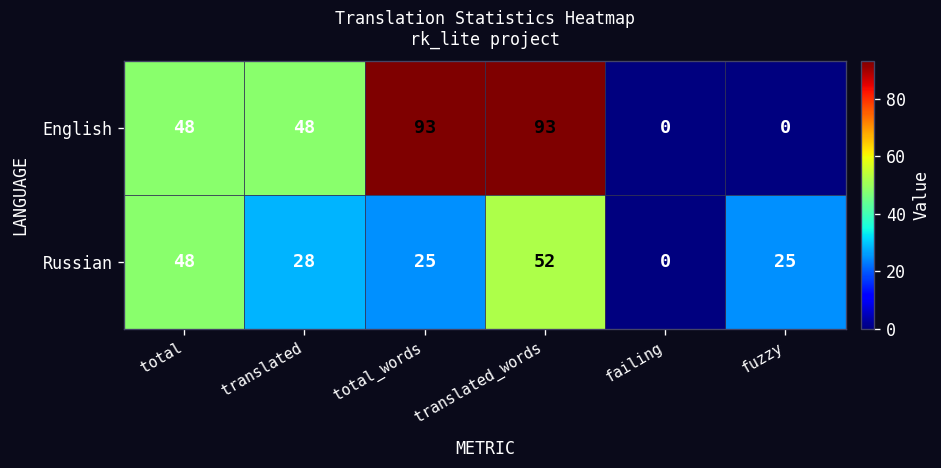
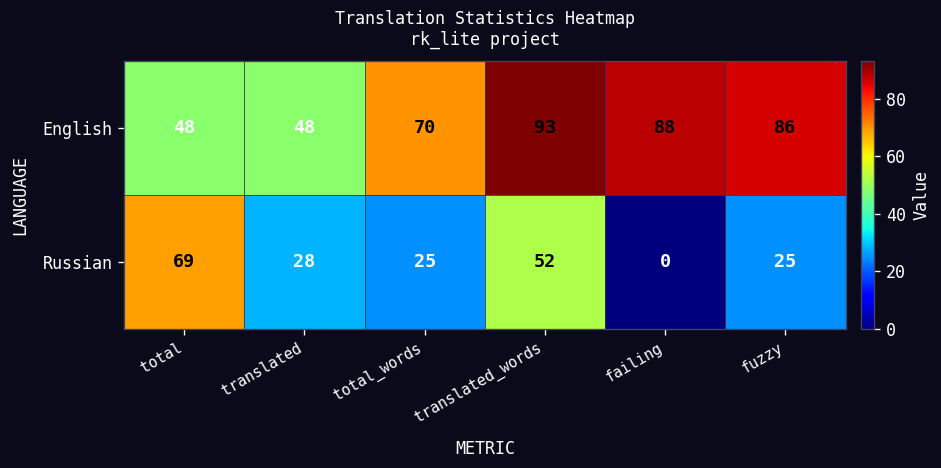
  {
    "English": {
      "total": 48,
      "translated": 48,
-     "total_words": 93,
+     "total_words": 70,
      "translated_words": 93,
-     "failing": 0,
-     "fuzzy": 0
+     "failing": 88,
+     "fuzzy": 86
    },
    "Russian": {
-     "total": 48,
+     "total": 69,
      "translated": 28,
      "total_words": 25,
      "translated_words": 52,
      "failing": 0,
      "fuzzy": 25
    }
  }
